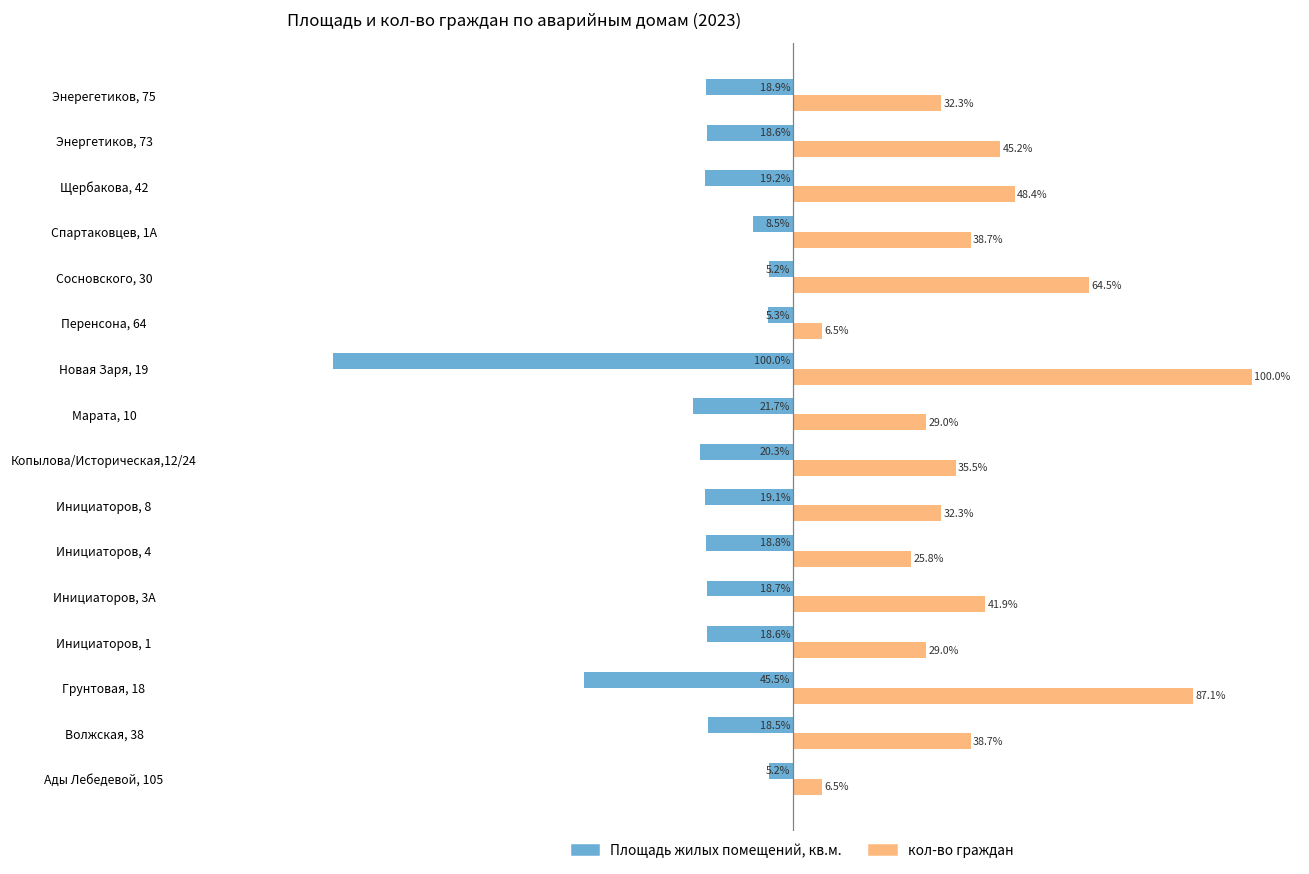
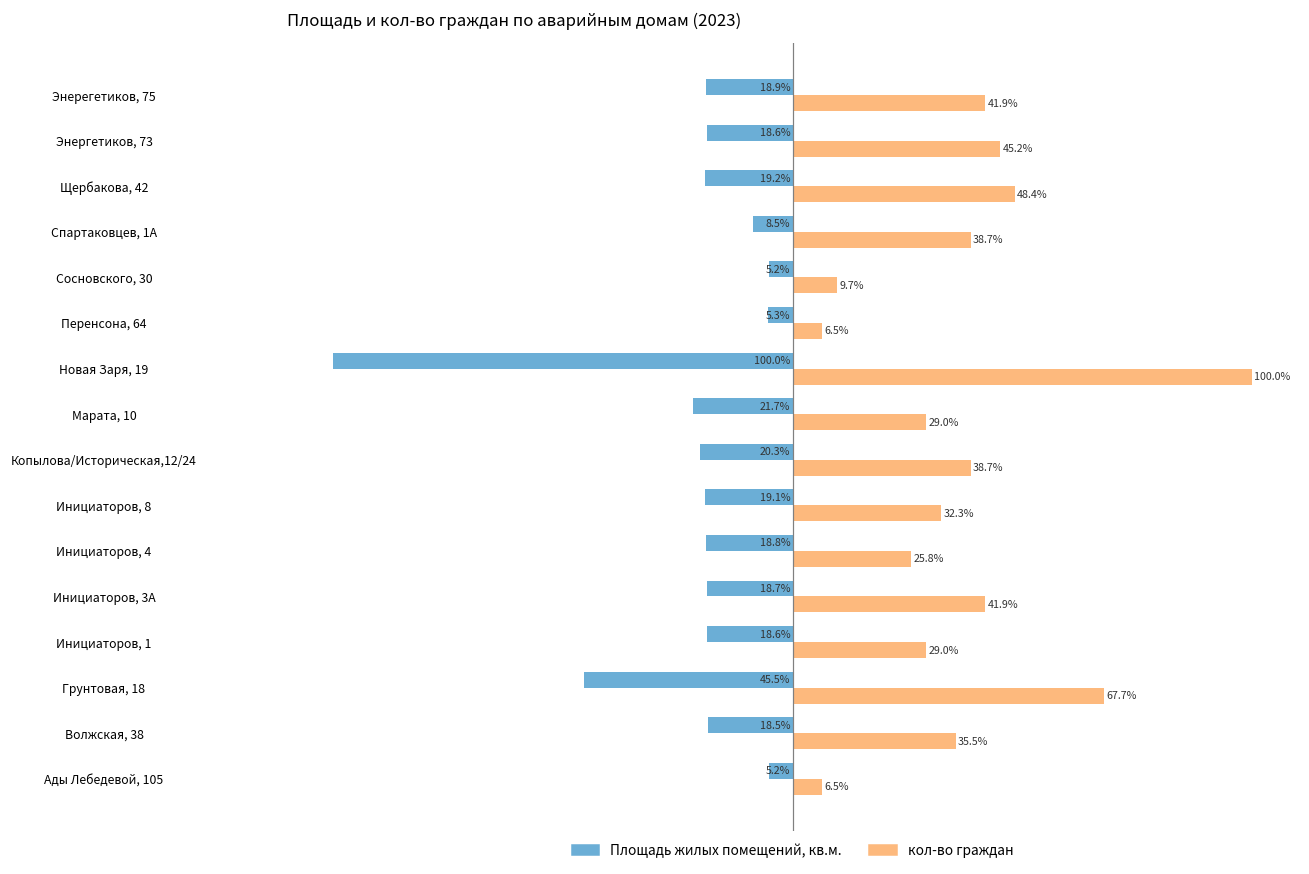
  {
    "кол-во граждан": {
-     "Энерегетиков, 75": "32.3%",
+     "Энерегетиков, 75": "41.9%",
      "Энергетиков, 73": "45.2%",
      "Щербакова, 42": "48.4%",
      "Спартаковцев, 1А": "38.7%",
-     "Сосновского, 30": "64.5%",
+     "Сосновского, 30": "9.7%",
      "Перенсона, 64": "6.5%",
      "Новая Заря, 19": "100.0%",
      "Марата, 10": "29.0%",
-     "Копылова/Историческая,12/24": "35.5%",
+     "Копылова/Историческая,12/24": "38.7%",
      "Инициаторов, 8": "32.3%",
      "Инициаторов, 4": "25.8%",
      "Инициаторов, 3А": "41.9%",
      "Инициаторов, 1": "29.0%",
-     "Грунтовая, 18": "87.1%",
-     "Волжская, 38": "38.7%",
+     "Грунтовая, 18": "67.7%",
+     "Волжская, 38": "35.5%",
      "Ады Лебедевой, 105": "6.5%"
    }
  }
